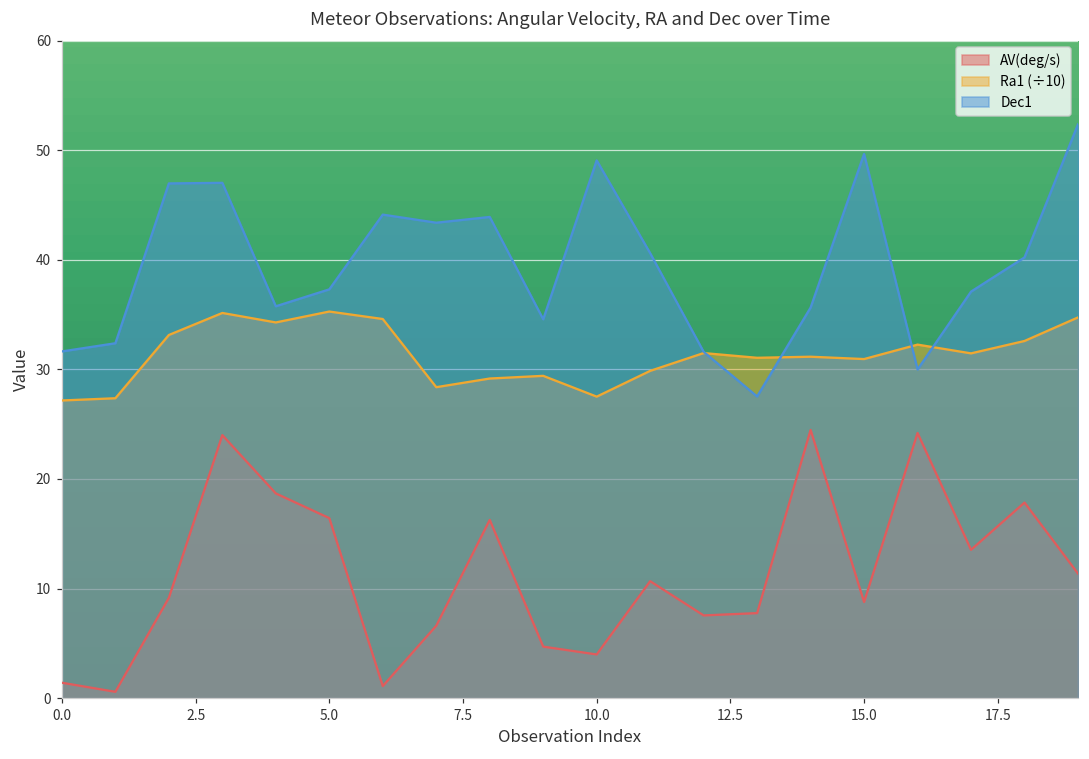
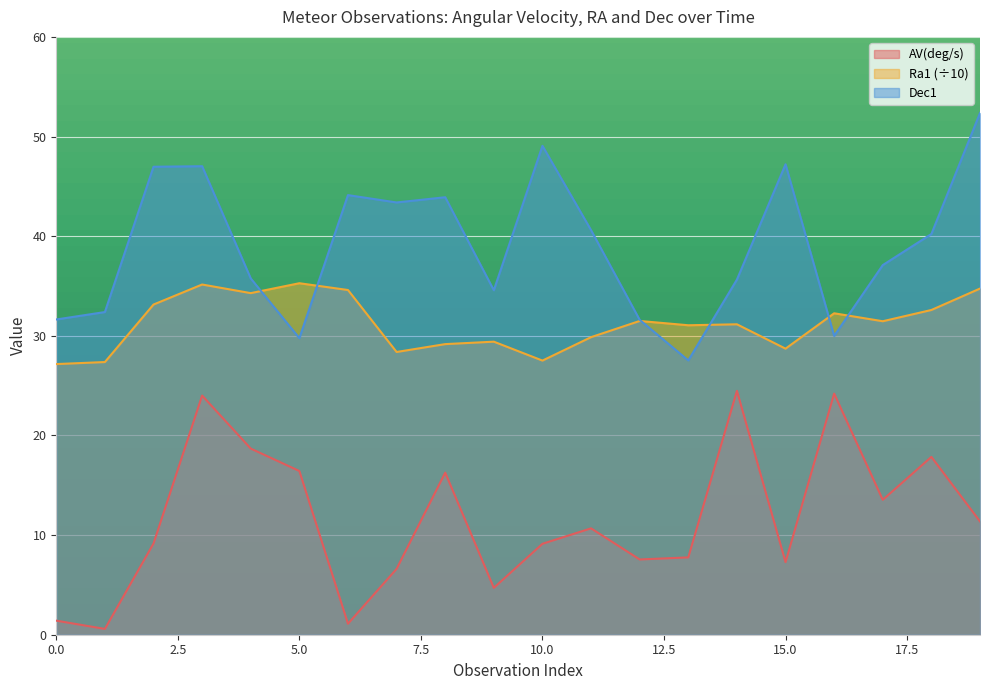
  {
    "AV(deg/s)": {
      "0.0": 1,
      "5.0": 16,
-     "10.0": 4,
-     "15.0": 9
+     "10.0": 9,
+     "15.0": 7
    },
    "Ra1 (÷10)": {
      "0.0": 27,
      "5.0": 35,
      "10.0": 28,
-     "15.0": 31
+     "15.0": 29
    },
    "Dec1": {
      "0.0": 32,
-     "5.0": 37,
+     "5.0": 30,
      "10.0": 49,
-     "15.0": 50
+     "15.0": 47
    }
  }
